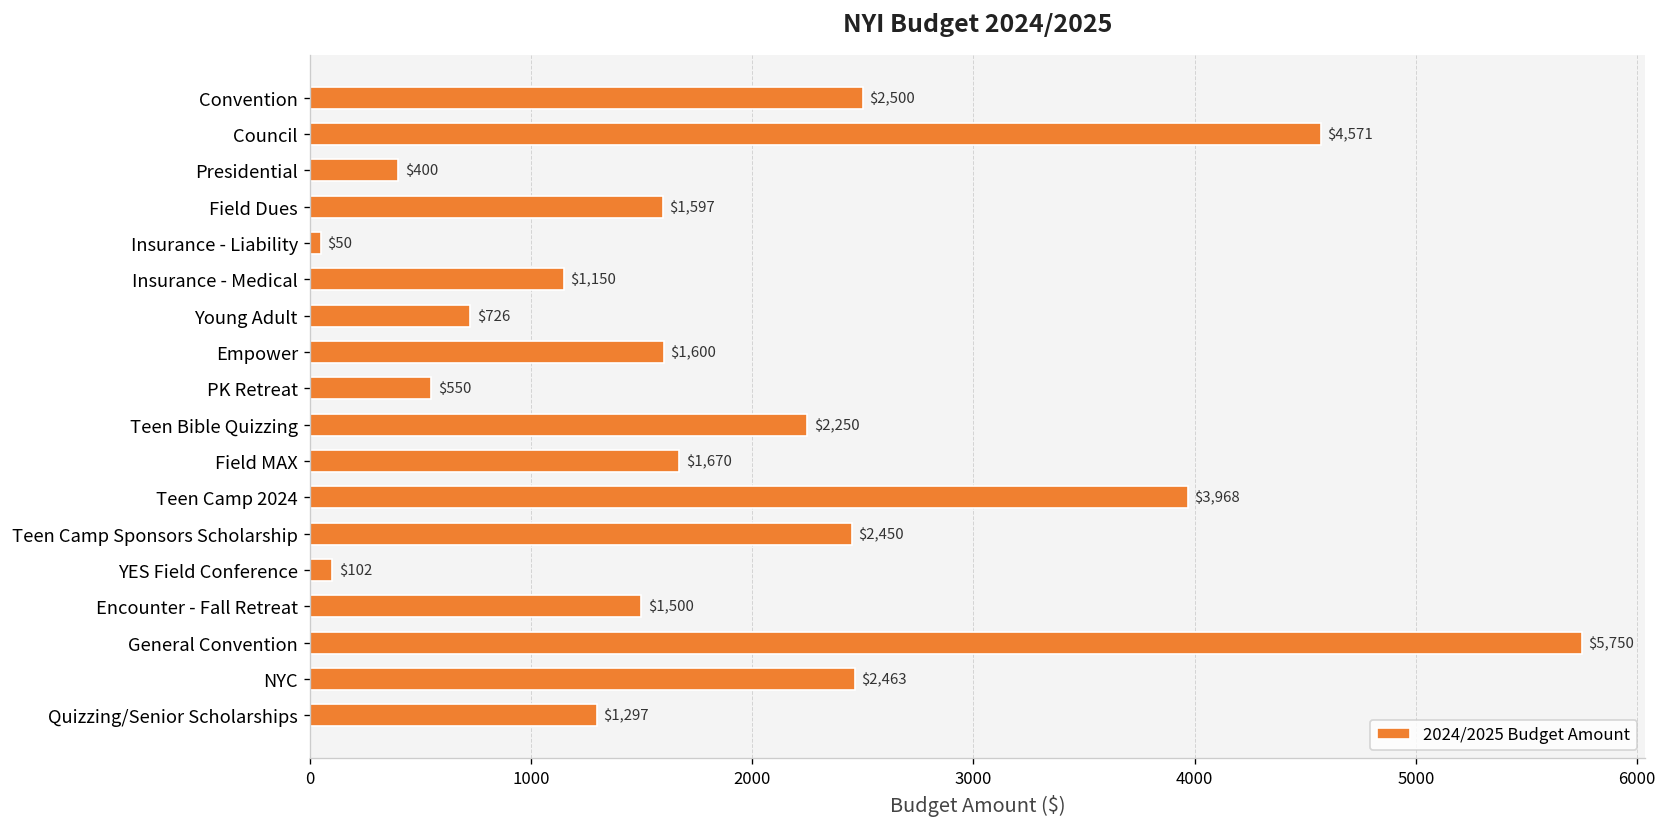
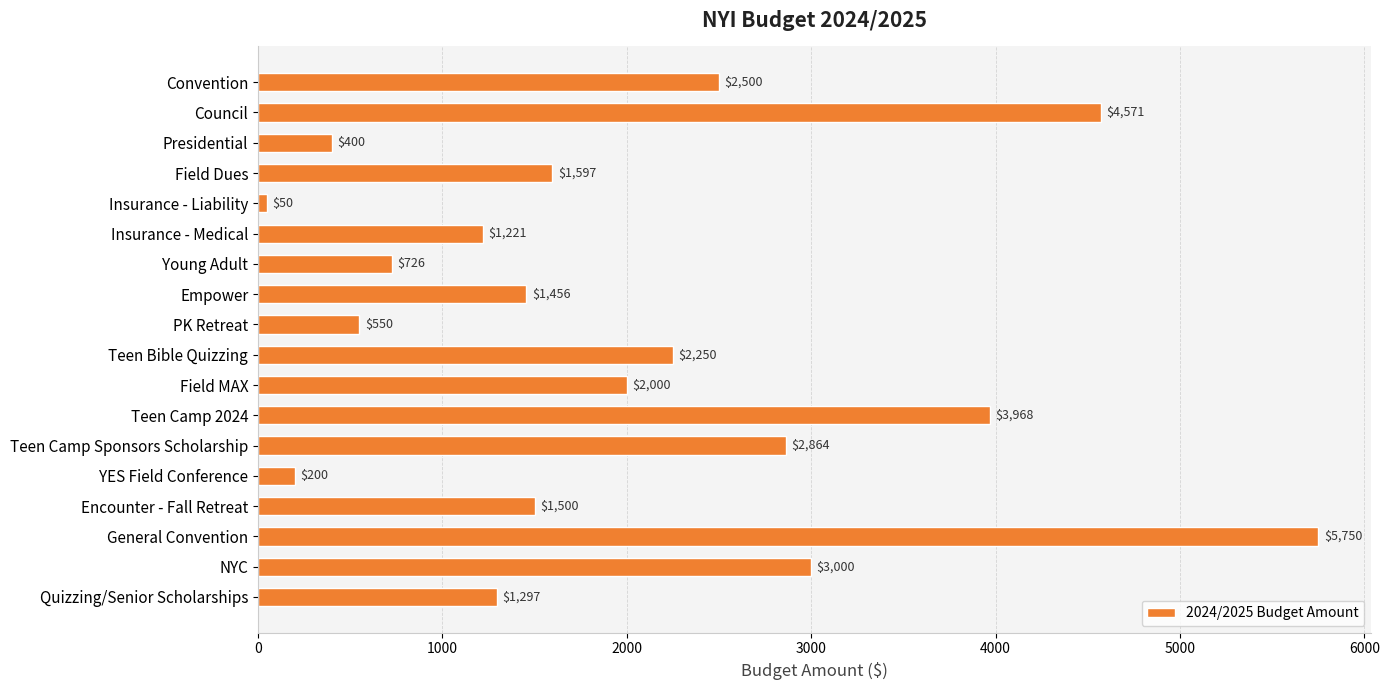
  {
    "Convention": "$2,500",
    "Council": "$4,571",
    "Presidential": "$400",
    "Field Dues": "$1,597",
    "Insurance - Liability": "$50",
-   "Insurance - Medical": "$1,150",
+   "Insurance - Medical": "$1,221",
    "Young Adult": "$726",
-   "Empower": "$1,600",
+   "Empower": "$1,456",
    "PK Retreat": "$550",
    "Teen Bible Quizzing": "$2,250",
-   "Field MAX": "$1,670",
+   "Field MAX": "$2,000",
    "Teen Camp 2024": "$3,968",
-   "Teen Camp Sponsors Scholarship": "$2,450",
-   "YES Field Conference": "$102",
+   "Teen Camp Sponsors Scholarship": "$2,864",
+   "YES Field Conference": "$200",
    "Encounter - Fall Retreat": "$1,500",
    "General Convention": "$5,750",
-   "NYC": "$2,463",
+   "NYC": "$3,000",
    "Quizzing/Senior Scholarships": "$1,297"
  }
